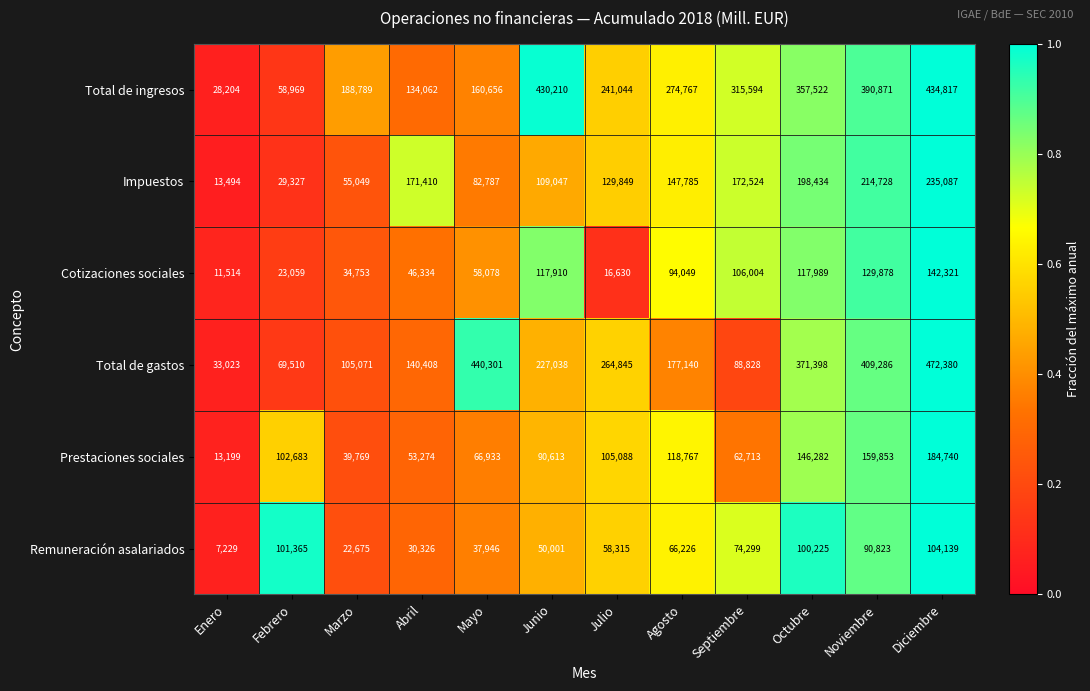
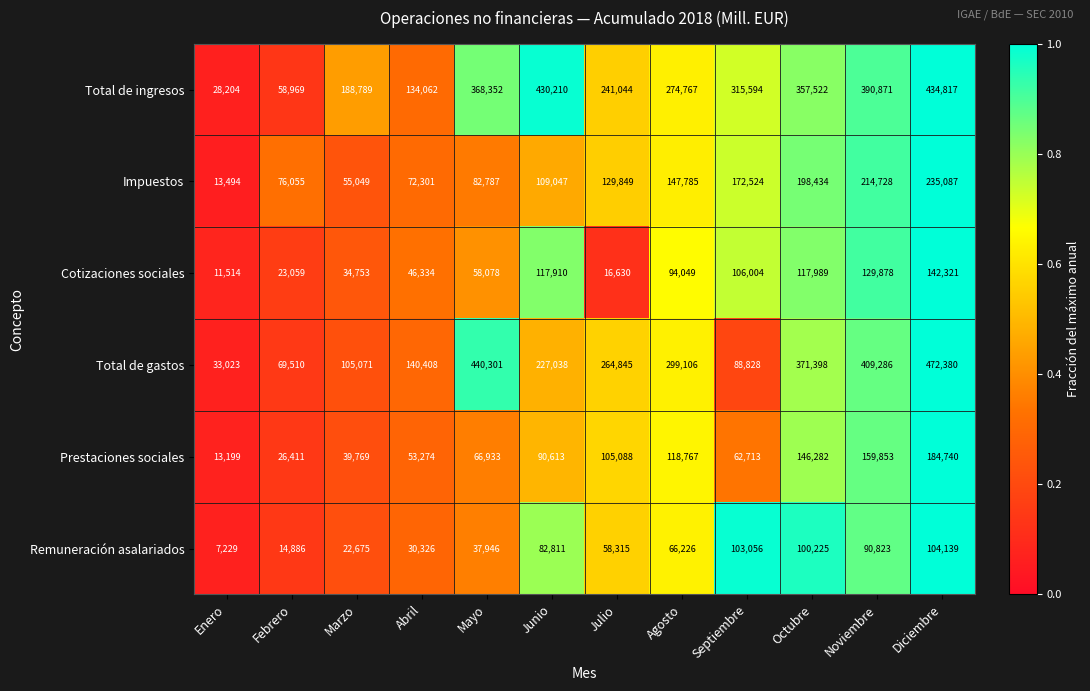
  {
    "Total de ingresos": {
      "Enero": "28,204",
      "Febrero": "58,969",
      "Marzo": "188,789",
      "Abril": "134,062",
-     "Mayo": "160,656",
+     "Mayo": "368,352",
      "Junio": "430,210",
      "Julio": "241,044",
      "Agosto": "274,767",
      "Septiembre": "315,594",
      "Octubre": "357,522",
      "Noviembre": "390,871",
      "Diciembre": "434,817"
    },
    "Impuestos": {
      "Enero": "13,494",
-     "Febrero": "29,327",
+     "Febrero": "76,055",
      "Marzo": "55,049",
-     "Abril": "171,410",
+     "Abril": "72,301",
      "Mayo": "82,787",
      "Junio": "109,047",
      "Julio": "129,849",
      "Agosto": "147,785",
      "Septiembre": "172,524",
      "Octubre": "198,434",
      "Noviembre": "214,728",
      "Diciembre": "235,087"
    },
    "Cotizaciones sociales": {
      "Enero": "11,514",
      "Febrero": "23,059",
      "Marzo": "34,753",
      "Abril": "46,334",
      "Mayo": "58,078",
      "Junio": "117,910",
      "Julio": "16,630",
      "Agosto": "94,049",
      "Septiembre": "106,004",
      "Octubre": "117,989",
      "Noviembre": "129,878",
      "Diciembre": "142,321"
    },
    "Total de gastos": {
      "Enero": "33,023",
      "Febrero": "69,510",
      "Marzo": "105,071",
      "Abril": "140,408",
      "Mayo": "440,301",
      "Junio": "227,038",
      "Julio": "264,845",
-     "Agosto": "177,140",
+     "Agosto": "299,106",
      "Septiembre": "88,828",
      "Octubre": "371,398",
      "Noviembre": "409,286",
      "Diciembre": "472,380"
    },
    "Prestaciones sociales": {
      "Enero": "13,199",
-     "Febrero": "102,683",
+     "Febrero": "26,411",
      "Marzo": "39,769",
      "Abril": "53,274",
      "Mayo": "66,933",
      "Junio": "90,613",
      "Julio": "105,088",
      "Agosto": "118,767",
      "Septiembre": "62,713",
      "Octubre": "146,282",
      "Noviembre": "159,853",
      "Diciembre": "184,740"
    },
    "Remuneración asalariados": {
      "Enero": "7,229",
-     "Febrero": "101,365",
+     "Febrero": "14,886",
      "Marzo": "22,675",
      "Abril": "30,326",
      "Mayo": "37,946",
-     "Junio": "50,001",
+     "Junio": "82,811",
      "Julio": "58,315",
      "Agosto": "66,226",
-     "Septiembre": "74,299",
+     "Septiembre": "103,056",
      "Octubre": "100,225",
      "Noviembre": "90,823",
      "Diciembre": "104,139"
    }
  }
